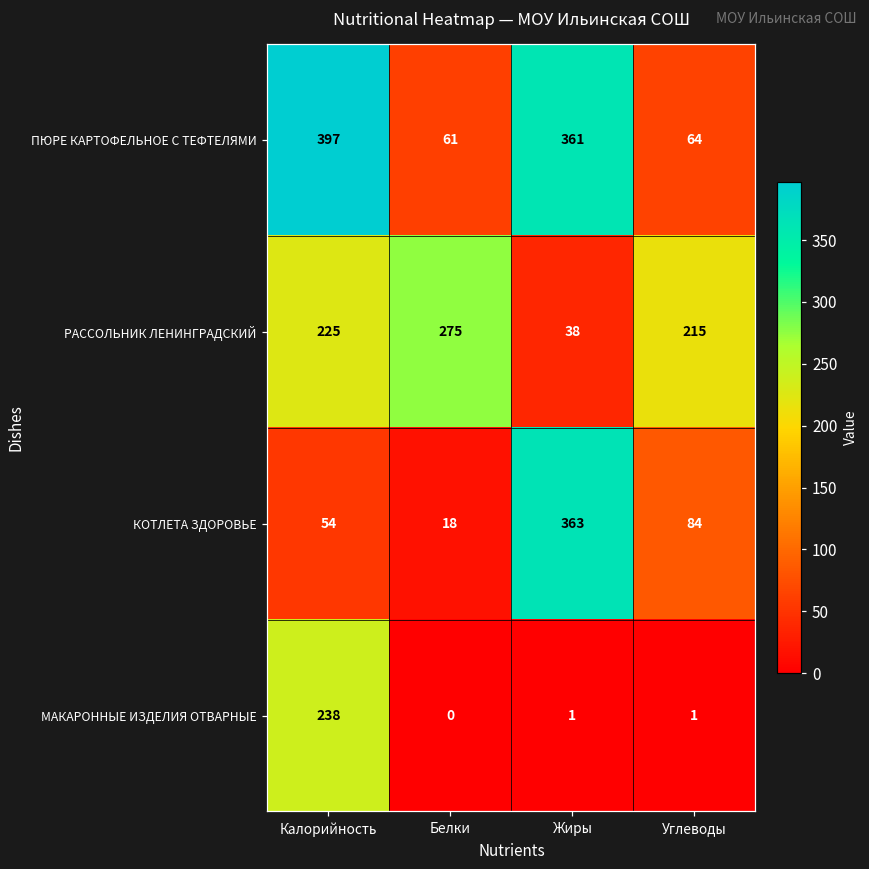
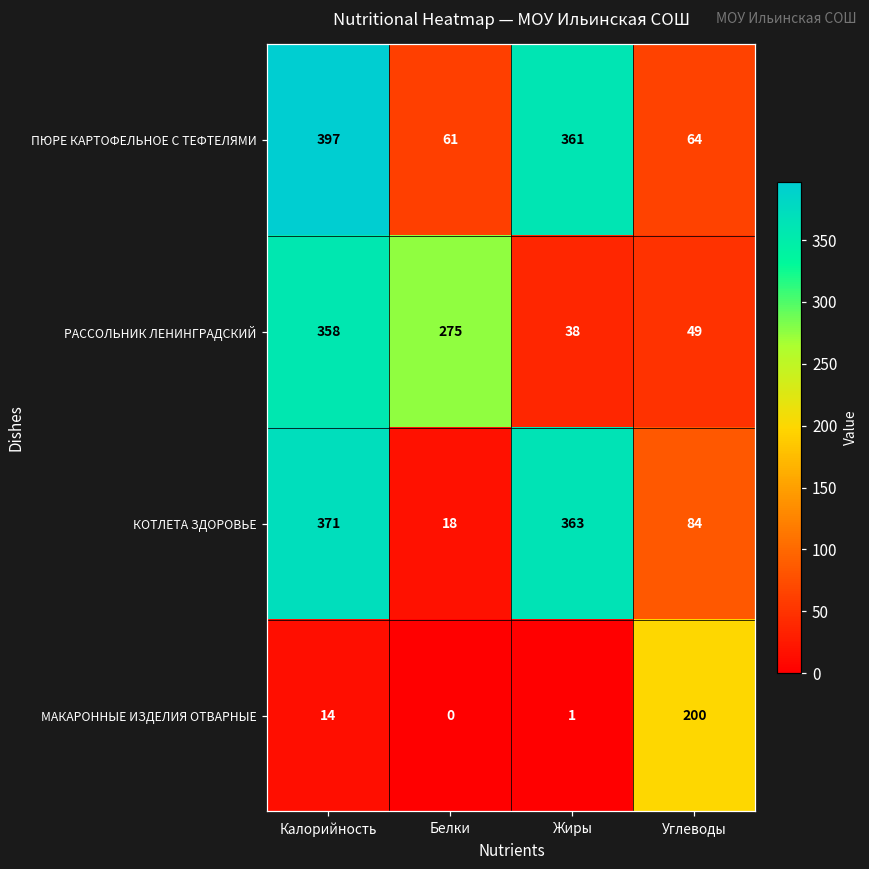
  {
    "ПЮРЕ КАРТОФЕЛЬНОЕ С ТЕФТЕЛЯМИ": {
      "Калорийность": 397,
      "Белки": 61,
      "Жиры": 361,
      "Углеводы": 64
    },
    "РАССОЛЬНИК ЛЕНИНГРАДСКИЙ": {
-     "Калорийность": 225,
+     "Калорийность": 358,
      "Белки": 275,
      "Жиры": 38,
-     "Углеводы": 215
+     "Углеводы": 49
    },
    "КОТЛЕТА ЗДОРОВЬЕ": {
-     "Калорийность": 54,
+     "Калорийность": 371,
      "Белки": 18,
      "Жиры": 363,
      "Углеводы": 84
    },
    "МАКАРОННЫЕ ИЗДЕЛИЯ ОТВАРНЫЕ": {
-     "Калорийность": 238,
+     "Калорийность": 14,
      "Белки": 0,
      "Жиры": 1,
-     "Углеводы": 1
+     "Углеводы": 200
    }
  }
